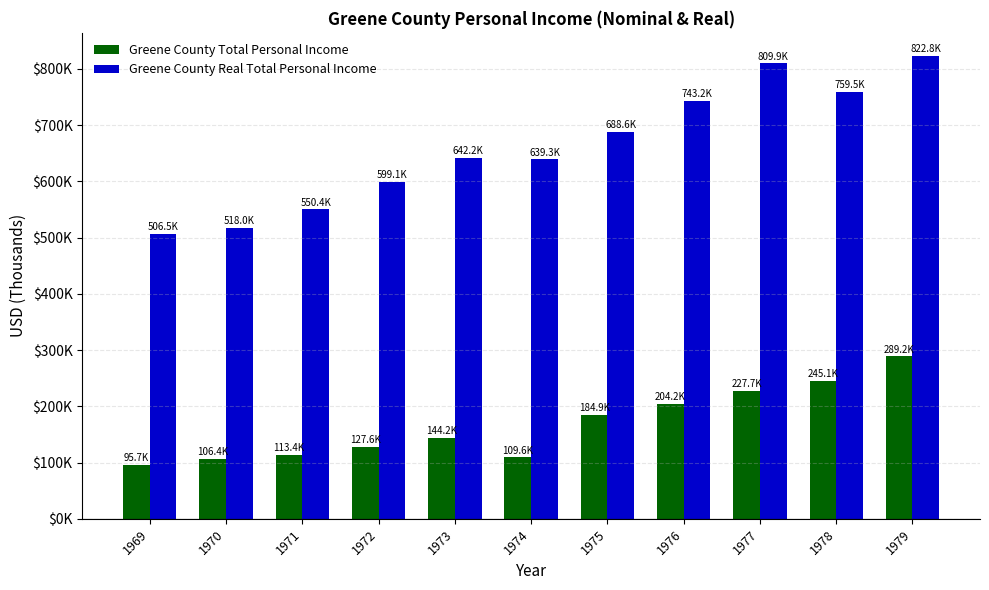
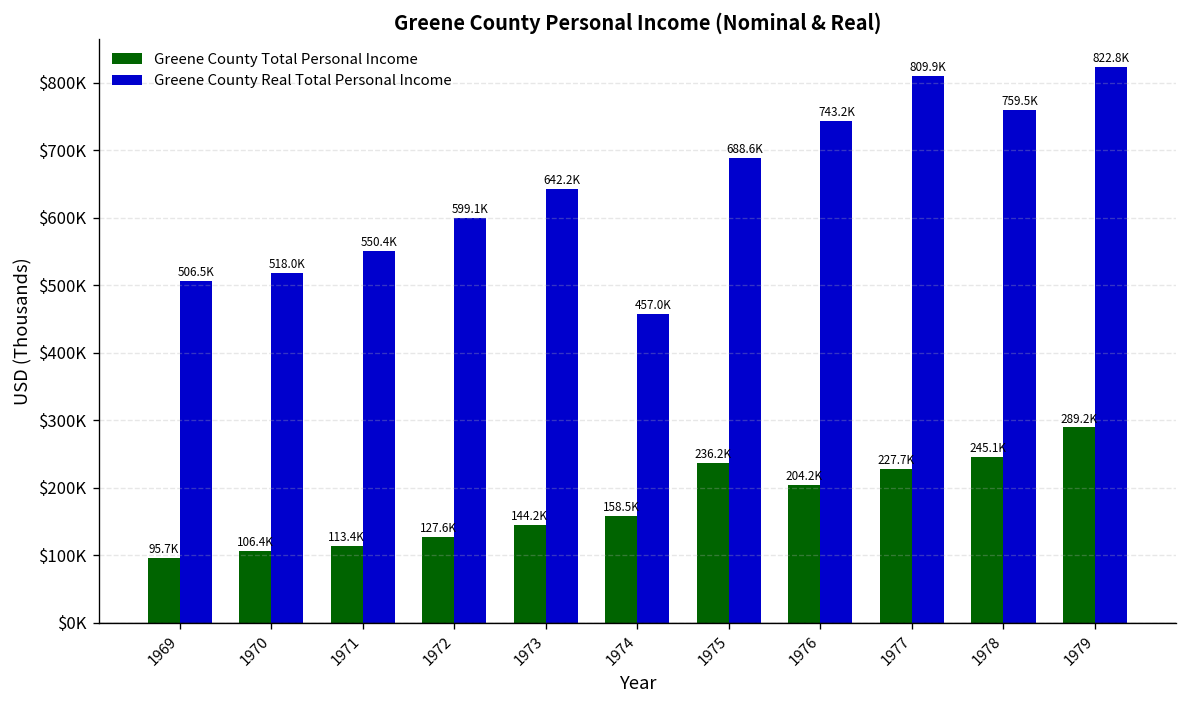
  {
    "Greene County Total Personal Income": {
      "1969": "95.7K",
      "1970": "106.4K",
      "1971": "113.4K",
      "1972": "127.6K",
      "1973": "144.2K",
-     "1974": "109.6K",
-     "1975": "184.9K",
+     "1974": "158.5K",
+     "1975": "236.2K",
      "1976": "204.2K",
      "1977": "227.7K",
      "1978": "245.1K",
      "1979": "289.2K"
    },
    "Greene County Real Total Personal Income": {
      "1969": "506.5K",
      "1970": "518.0K",
      "1971": "550.4K",
      "1972": "599.1K",
      "1973": "642.2K",
-     "1974": "639.3K",
+     "1974": "457.0K",
      "1975": "688.6K",
      "1976": "743.2K",
      "1977": "809.9K",
      "1978": "759.5K",
      "1979": "822.8K"
    }
  }
